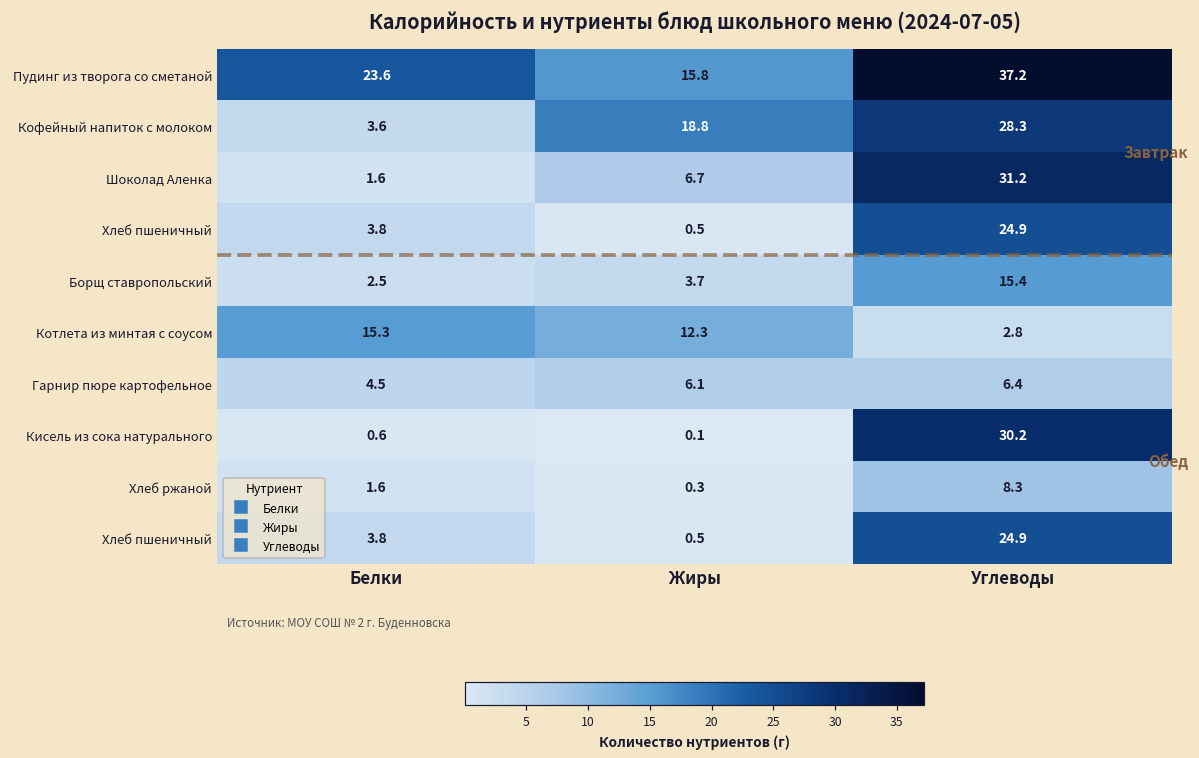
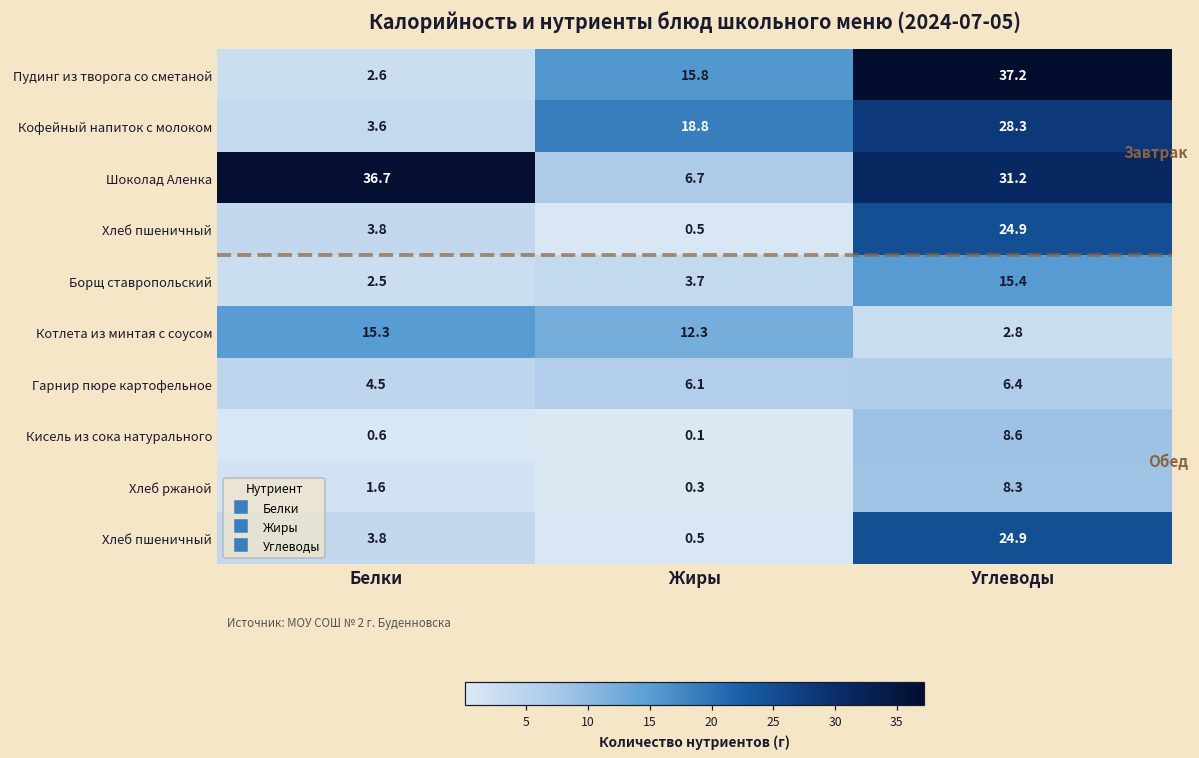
  {
    "Пудинг из творога со сметаной": {
-     "Белки": 23.6,
+     "Белки": 2.6,
      "Жиры": 15.8,
      "Углеводы": 37.2
    },
    "Кофейный напиток с молоком": {
      "Белки": 3.6,
      "Жиры": 18.8
    },
    "Шоколад Аленка": {
-     "Белки": 1.6,
+     "Белки": 36.7,
      "Жиры": 6.7
    },
    "Борщ ставропольский": {
      "Белки": 2.5,
      "Жиры": 3.7,
      "Углеводы": 15.4
    },
    "Котлета из минтая с соусом": {
      "Белки": 15.3,
      "Жиры": 12.3,
      "Углеводы": 2.8
    },
    "Гарнир пюре картофельное": {
      "Белки": 4.5,
      "Жиры": 6.1,
      "Углеводы": 6.4
    },
    "Кисель из сока натурального": {
      "Белки": 0.6,
      "Жиры": 0.1,
-     "Углеводы": 30.2
+     "Углеводы": 8.6
    },
    "Хлеб ржаной": {
      "Белки": 1.6,
      "Жиры": 0.3,
      "Углеводы": 8.3
    }
  }
